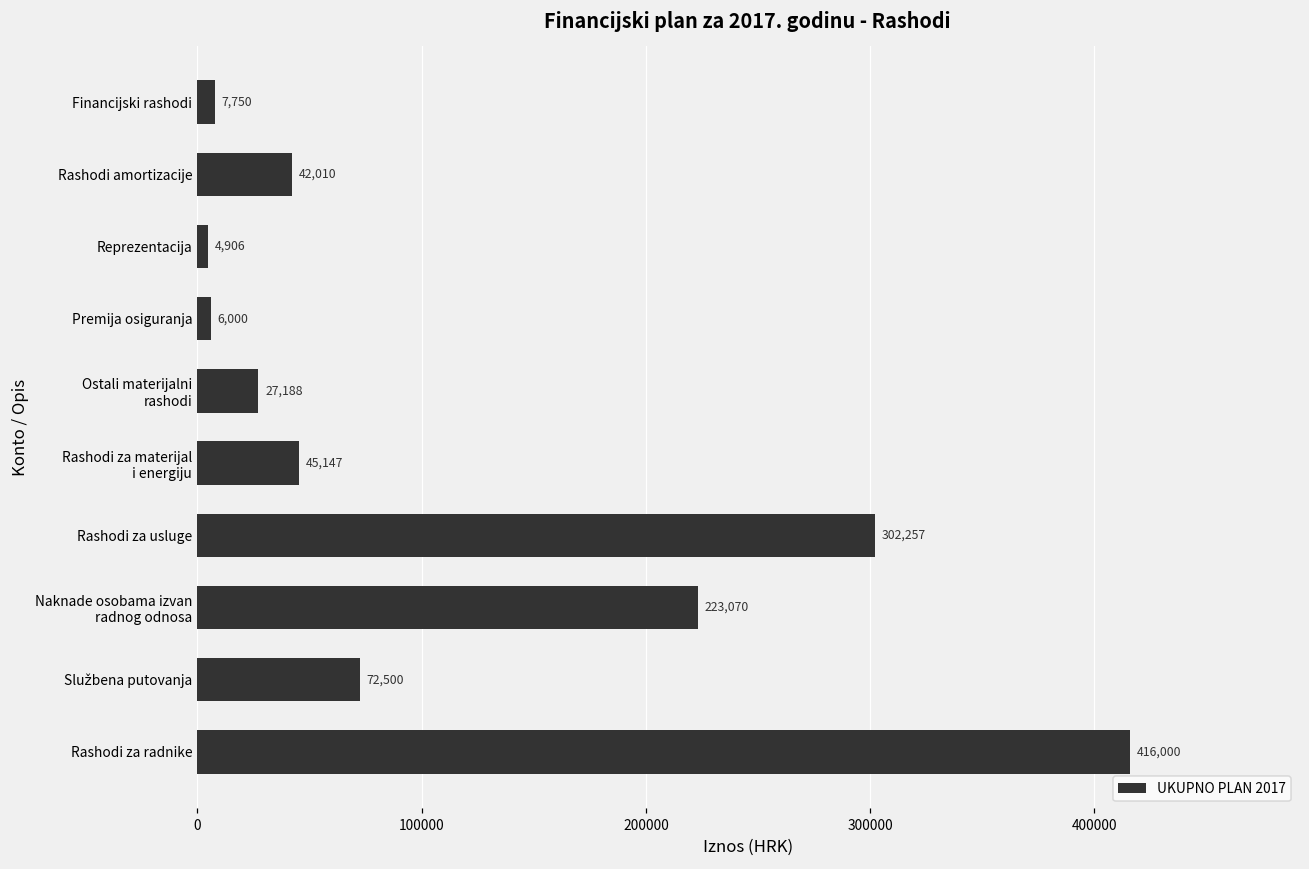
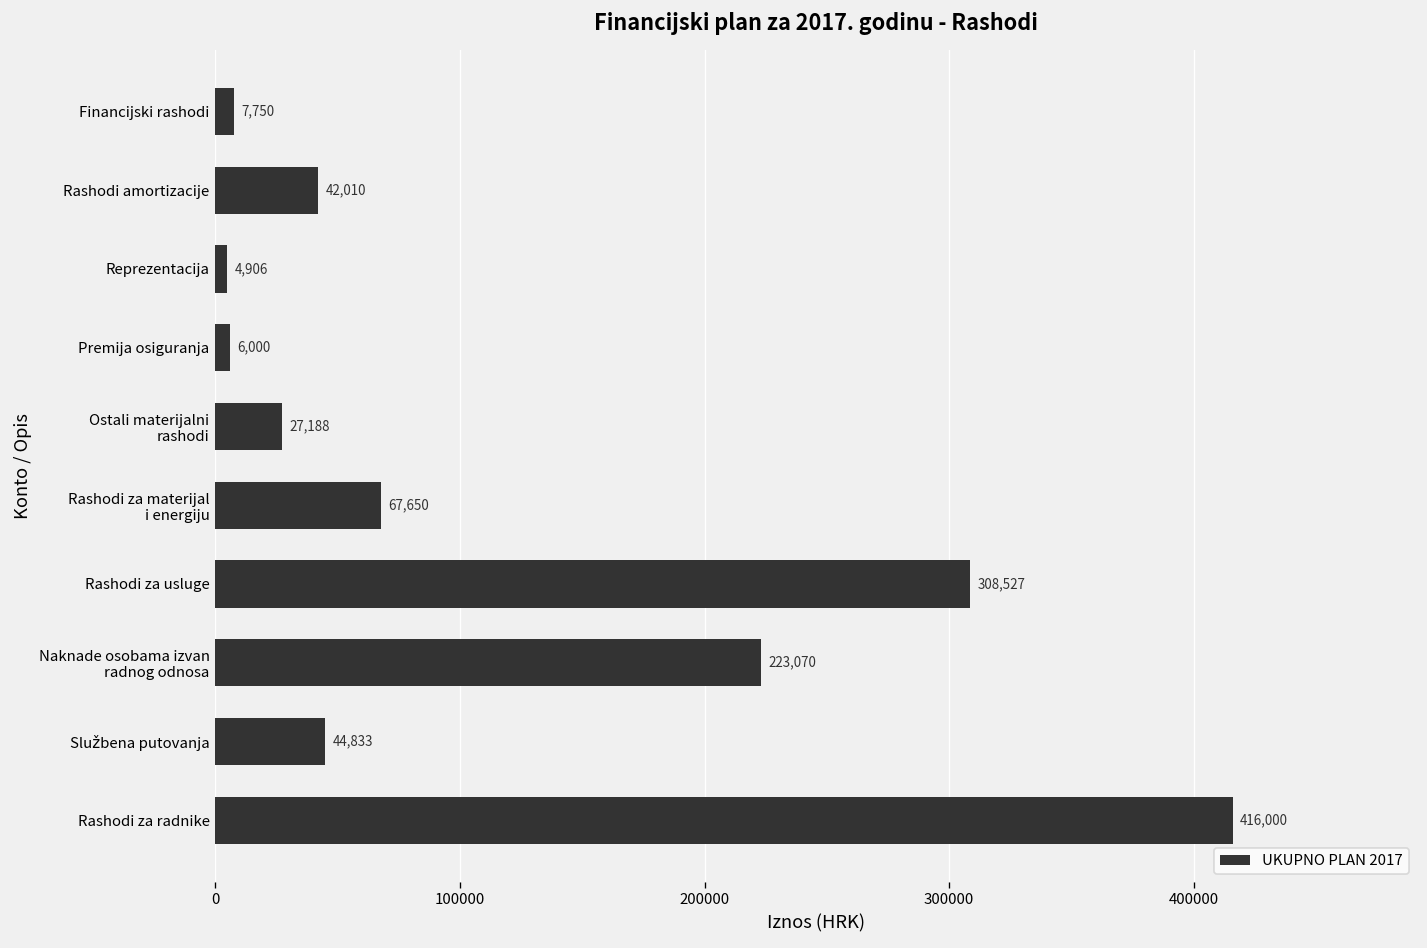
  {
    "Financijski rashodi": "7,750",
    "Rashodi amortizacije": "42,010",
    "Reprezentacija": "4,906",
    "Premija osiguranja": "6,000",
    "Ostali materijalni rashodi": "27,188",
-   "Rashodi za materijal i energiju": "45,147",
-   "Rashodi za usluge": "302,257",
+   "Rashodi za materijal i energiju": "67,650",
+   "Rashodi za usluge": "308,527",
    "Naknade osobama izvan radnog odnosa": "223,070",
-   "Službena putovanja": "72,500",
+   "Službena putovanja": "44,833",
    "Rashodi za radnike": "416,000"
  }
